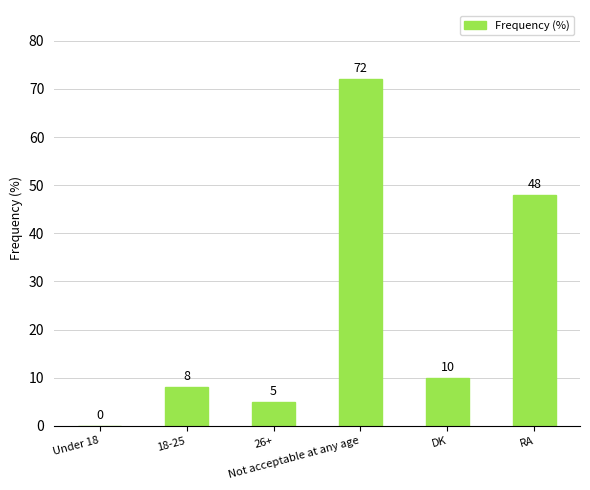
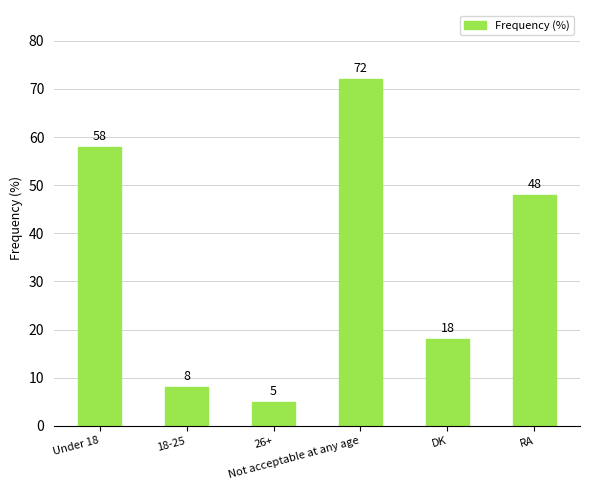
  {
-   "Under 18": 0,
+   "Under 18": 58,
    "18-25": 8,
    "26+": 5,
    "Not acceptable at any age": 72,
-   "DK": 10,
+   "DK": 18,
    "RA": 48
  }
